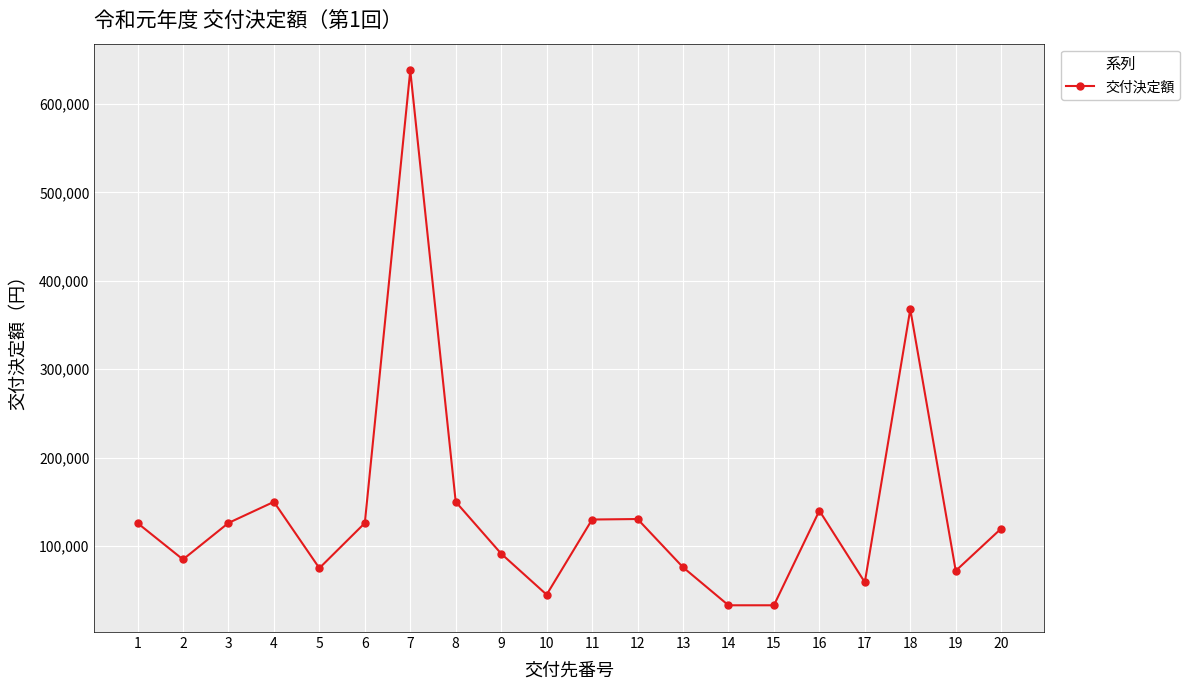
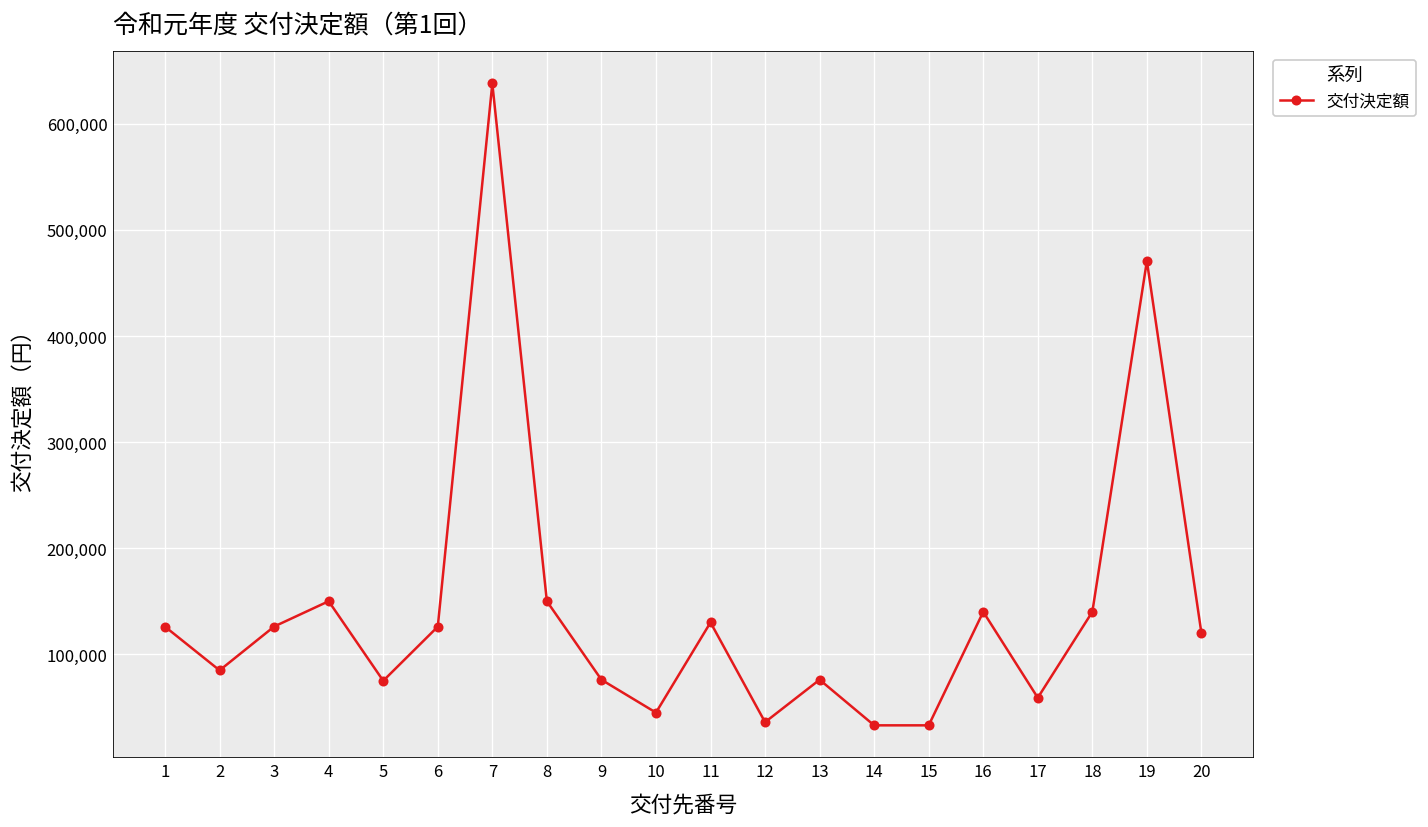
  {
    "1": "130,000",
    "2": "80,000",
    "3": "130,000",
    "4": "150,000",
    "5": "80,000",
    "6": "130,000",
    "7": "640,000",
    "8": "150,000",
-   "9": "90,000",
+   "9": "80,000",
    "10": "50,000",
    "11": "130,000",
-   "12": "130,000",
+   "12": "40,000",
    "13": "80,000",
    "14": "30,000",
    "15": "30,000",
    "16": "140,000",
    "17": "60,000",
-   "18": "370,000",
-   "19": "70,000",
+   "18": "140,000",
+   "19": "470,000",
    "20": "120,000"
  }
